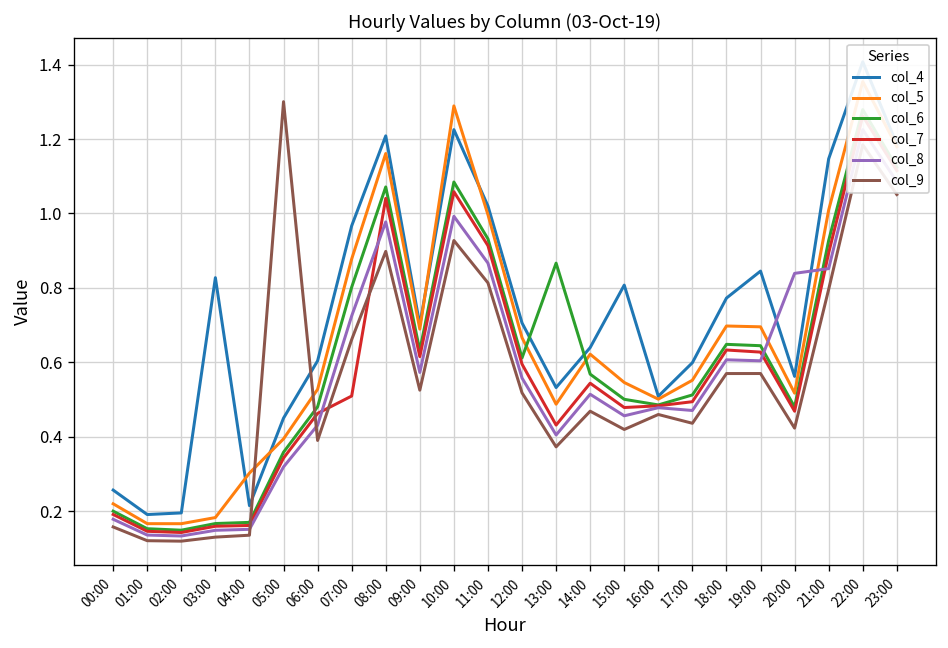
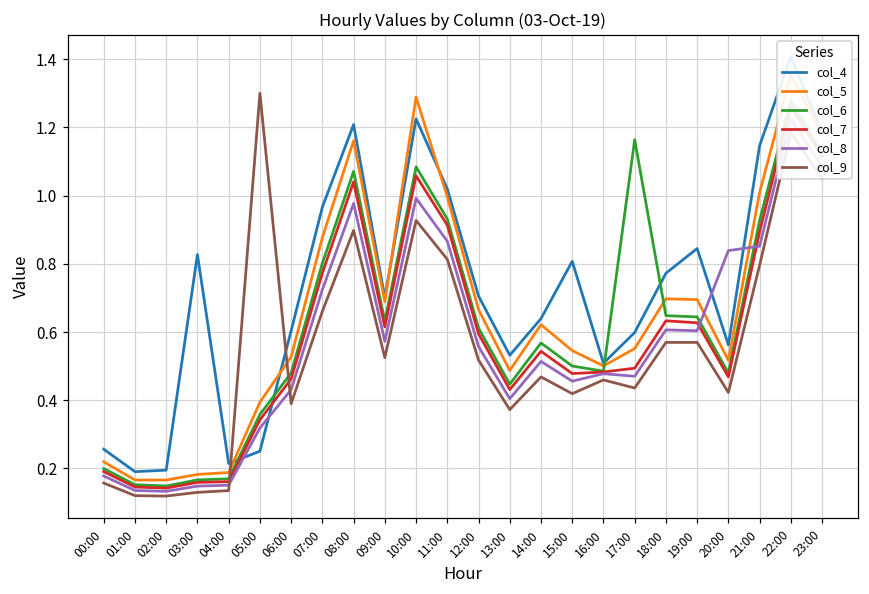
  {
    "col_4": {
      "00:00": 0.26,
      "01:00": 0.19,
      "02:00": 0.19,
      "03:00": 0.83,
      "04:00": 0.21,
-     "05:00": 0.45,
+     "05:00": 0.25,
      "06:00": 0.60,
      "07:00": 0.97,
      "08:00": 1.21,
      "09:00": 0.70,
      "10:00": 1.23,
      "11:00": 1.02,
      "12:00": 0.71,
      "13:00": 0.53,
      "14:00": 0.64,
      "15:00": 0.81,
      "17:00": 0.60,
      "18:00": 0.77,
      "19:00": 0.85,
      "20:00": 0.56,
      "21:00": 1.15
    },
    "col_5": {
      "00:00": 0.22,
      "01:00": 0.17,
      "02:00": 0.17,
      "03:00": 0.18,
-     "04:00": 0.30,
+     "04:00": 0.19,
      "05:00": 0.39,
      "06:00": 0.53,
      "07:00": 0.88,
      "08:00": 1.16,
      "09:00": 0.69,
      "10:00": 1.29,
      "11:00": 1.00,
      "12:00": 0.67,
      "13:00": 0.49,
      "14:00": 0.62,
      "15:00": 0.55,
      "17:00": 0.55,
      "18:00": 0.70,
      "19:00": 0.70,
      "20:00": 0.52,
      "21:00": 1.01
    },
    "col_6": {
      "00:00": 0.20,
      "04:00": 0.17,
      "05:00": 0.36,
      "06:00": 0.48,
      "07:00": 0.80,
      "08:00": 1.07,
      "09:00": 0.63,
      "10:00": 1.08,
      "11:00": 0.93,
      "12:00": 0.61,
-     "13:00": 0.87,
+     "13:00": 0.45,
      "14:00": 0.57,
      "15:00": 0.50,
-     "17:00": 0.51,
+     "17:00": 1.16,
      "18:00": 0.65,
      "19:00": 0.64,
      "20:00": 0.48,
      "21:00": 0.93
    },
    "col_7": {
      "00:00": 0.19,
      "04:00": 0.16,
      "05:00": 0.34,
      "06:00": 0.46,
-     "07:00": 0.51,
+     "07:00": 0.77,
      "08:00": 1.04,
      "09:00": 0.62,
      "10:00": 1.06,
      "11:00": 0.91,
      "12:00": 0.59,
      "13:00": 0.43,
      "14:00": 0.54,
      "15:00": 0.48,
      "17:00": 0.49,
      "18:00": 0.63,
      "19:00": 0.63,
      "20:00": 0.47,
      "21:00": 0.89
    },
    "col_8": {
      "00:00": 0.18,
      "01:00": 0.14,
      "02:00": 0.13,
      "03:00": 0.15,
      "04:00": 0.15,
      "05:00": 0.32,
      "06:00": 0.43,
      "07:00": 0.72,
      "08:00": 0.98,
      "09:00": 0.57,
      "10:00": 0.99,
      "11:00": 0.87,
      "12:00": 0.56,
      "13:00": 0.40,
      "14:00": 0.51,
      "15:00": 0.46,
      "17:00": 0.47,
      "18:00": 0.61,
      "19:00": 0.60,
      "20:00": 0.84,
      "21:00": 0.85
    },
    "col_9": {
      "00:00": 0.16,
      "01:00": 0.12,
      "02:00": 0.12,
      "03:00": 0.13,
      "04:00": 0.13,
      "05:00": 1.30,
      "06:00": 0.39,
      "07:00": 0.66,
      "08:00": 0.90,
      "09:00": 0.52,
      "10:00": 0.93,
      "11:00": 0.81,
      "12:00": 0.52,
      "13:00": 0.37,
      "14:00": 0.47,
      "15:00": 0.42,
      "16:00": 0.46,
      "17:00": 0.44,
      "18:00": 0.57,
      "19:00": 0.57,
      "20:00": 0.42,
      "21:00": 0.80,
      "23:00": 1.05
    }
  }
